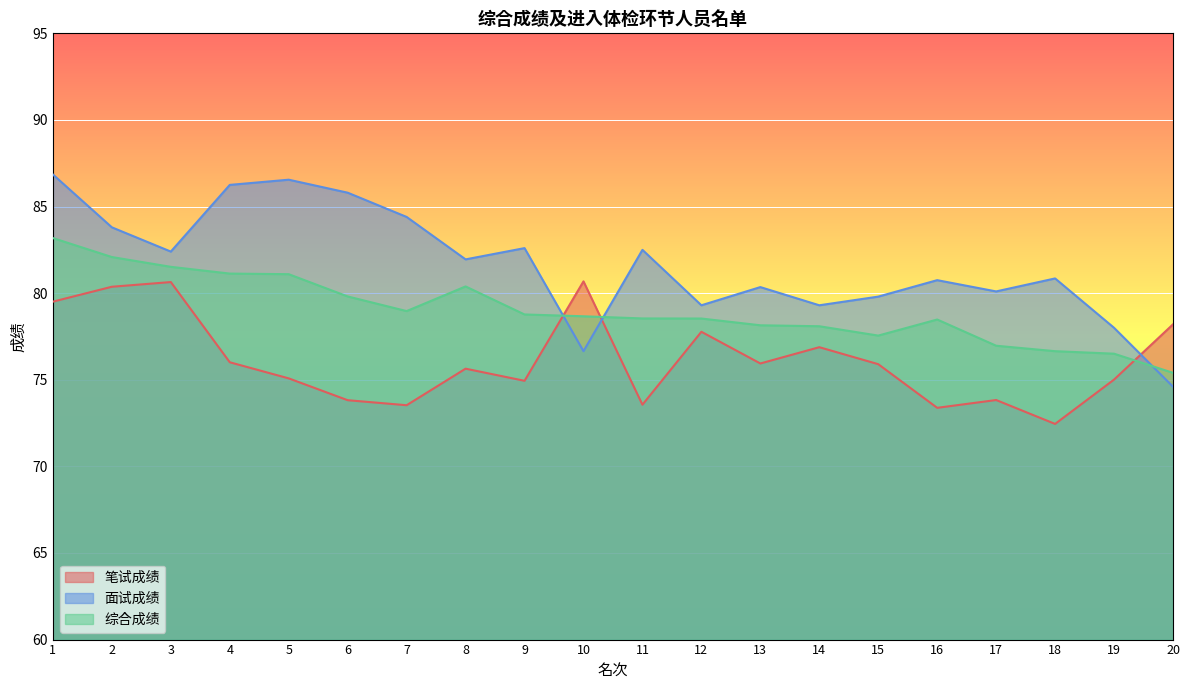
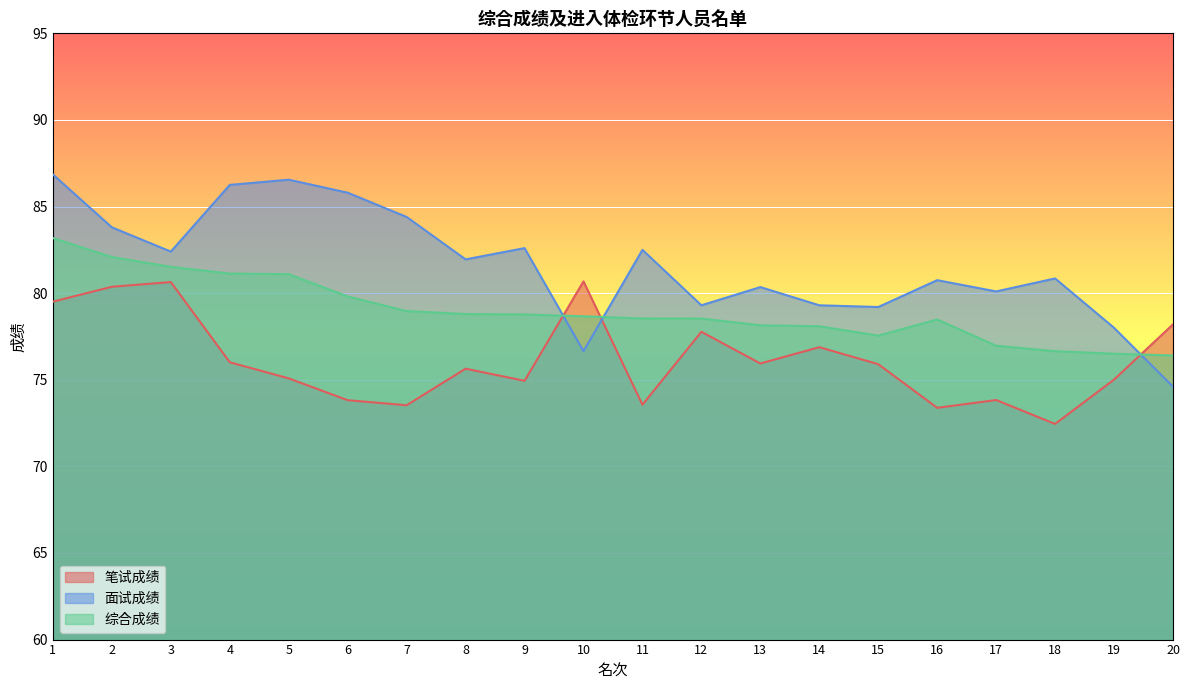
  {
    "笔试成绩": {
      "1": 79.5,
      "2": 80.4,
      "3": 80.6,
      "4": 76.0,
      "5": 75.1,
      "6": 73.8,
      "7": 73.5,
      "8": 75.6,
      "9": 74.9,
      "10": 80.7,
      "11": 73.6,
      "12": 77.8,
      "13": 75.9,
      "14": 76.9,
      "15": 75.9,
      "16": 73.4,
      "17": 73.8,
      "18": 72.5,
      "19": 75.0,
      "20": 78.2
    },
    "面试成绩": {
      "1": 86.9,
      "2": 83.8,
      "3": 82.4,
      "4": 86.3,
      "5": 86.6,
      "6": 85.8,
      "7": 84.4,
      "8": 82.0,
      "9": 82.6,
      "10": 76.7,
      "11": 82.5,
      "12": 79.3,
      "13": 80.4,
      "14": 79.3,
-     "15": 79.8,
+     "15": 79.2,
      "16": 80.8,
      "17": 80.1,
      "18": 80.9,
      "19": 78.0,
      "20": 74.6
    },
    "综合成绩": {
      "1": 83.2,
      "2": 82.1,
      "3": 81.5,
      "4": 81.1,
      "5": 81.1,
      "6": 79.8,
      "7": 79.0,
-     "8": 80.4,
+     "8": 78.8,
      "9": 78.8,
      "10": 78.7,
      "11": 78.5,
      "12": 78.5,
      "13": 78.1,
      "14": 78.1,
      "15": 77.6,
      "16": 78.5,
      "17": 77.0,
      "18": 76.7,
      "19": 76.5,
-     "20": 75.4
+     "20": 76.4
    }
  }
